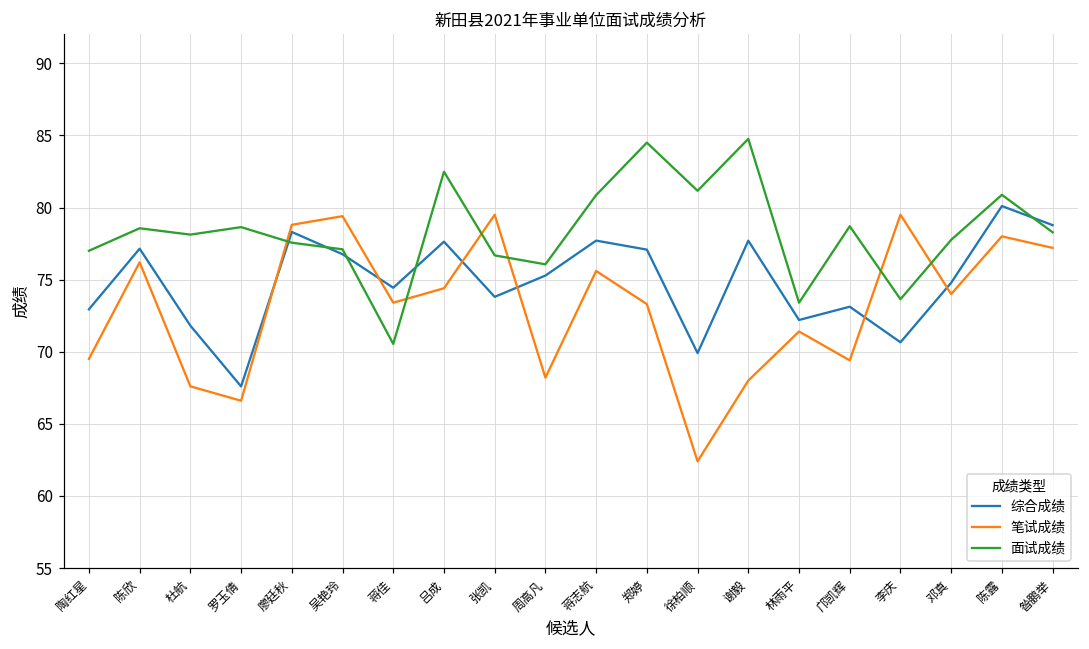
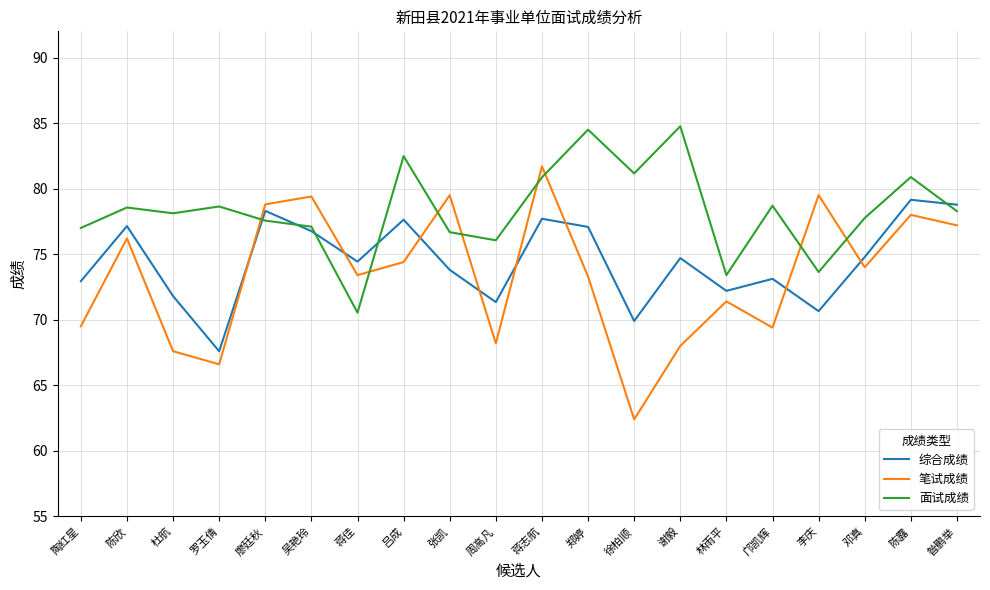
  {
    "综合成绩": {
      "陶红星": 72.9,
      "陈欣": 77.1,
      "杜航": 71.8,
      "罗玉倩": 67.6,
      "廖廷秋": 78.3,
      "吴艳玲": 76.8,
      "蒋佳": 74.4,
      "吕成": 77.6,
      "张凯": 73.8,
-     "周高凡": 75.3,
+     "周高凡": 71.3,
      "蒋志航": 77.7,
      "郑婷": 77.1,
      "徐柏顺": 69.9,
-     "谢毅": 77.7,
+     "谢毅": 74.7,
      "林雨平": 72.2,
      "邝凯辉": 73.1,
      "李庆": 70.7,
      "邓真": 74.8,
-     "陈露": 80.1,
+     "陈露": 79.2,
      "昝鹏举": 78.8
    },
    "笔试成绩": {
      "陶红星": 69.5,
      "陈欣": 76.2,
      "杜航": 67.6,
      "罗玉倩": 66.6,
      "廖廷秋": 78.8,
      "吴艳玲": 79.4,
      "蒋佳": 73.4,
      "吕成": 74.4,
      "张凯": 79.5,
      "周高凡": 68.2,
-     "蒋志航": 75.6,
+     "蒋志航": 81.7,
      "郑婷": 73.3,
      "徐柏顺": 62.4,
      "谢毅": 68.0,
      "林雨平": 71.4,
      "邝凯辉": 69.4,
      "李庆": 79.5,
      "邓真": 74.0,
      "陈露": 78.0,
      "昝鹏举": 77.2
    },
    "面试成绩": {
      "陶红星": 77.0,
      "陈欣": 78.6,
      "杜航": 78.1,
      "罗玉倩": 78.6,
      "廖廷秋": 77.6,
      "吴艳玲": 77.1,
      "蒋佳": 70.5,
      "吕成": 82.5,
      "张凯": 76.7,
      "周高凡": 76.1,
      "蒋志航": 80.9,
      "郑婷": 84.5,
      "徐柏顺": 81.2,
      "谢毅": 84.8,
      "林雨平": 73.4,
      "邝凯辉": 78.7,
      "李庆": 73.6,
      "邓真": 77.8,
      "陈露": 80.9,
      "昝鹏举": 78.3
    }
  }
